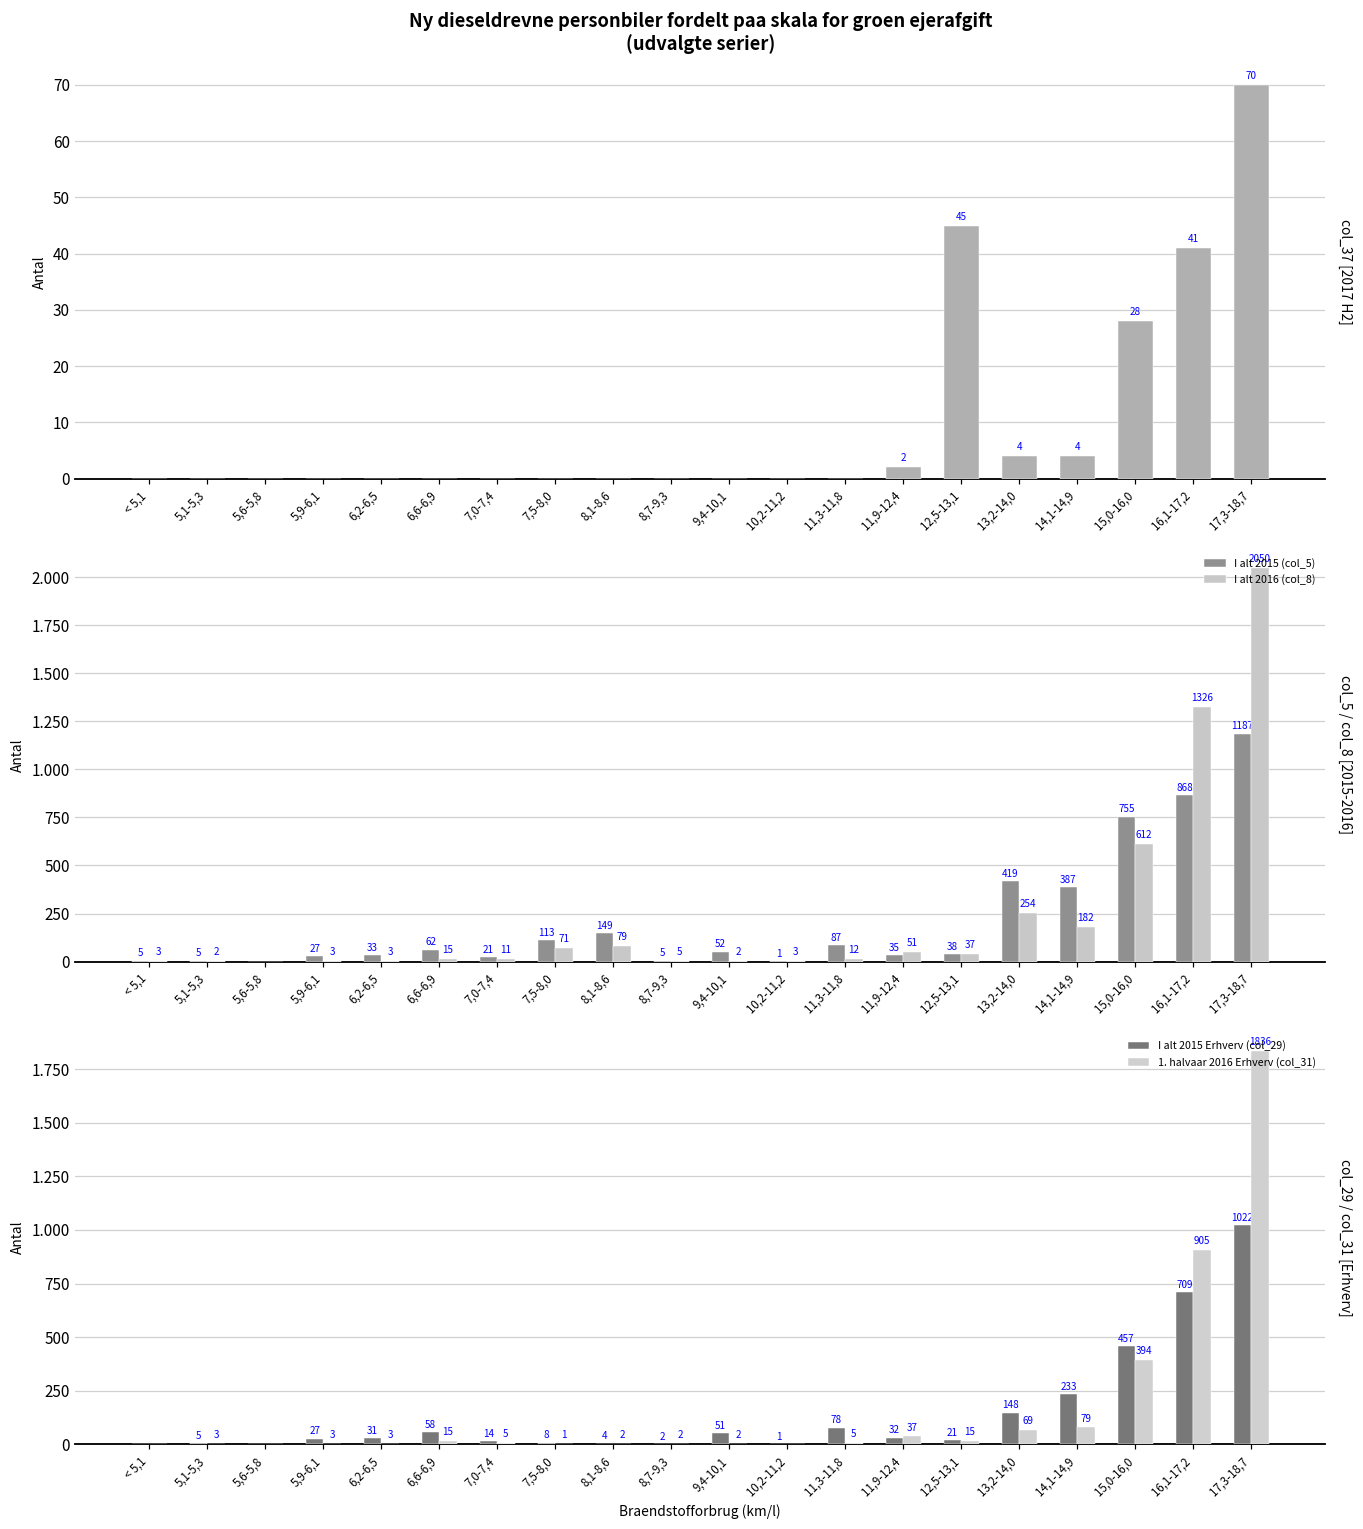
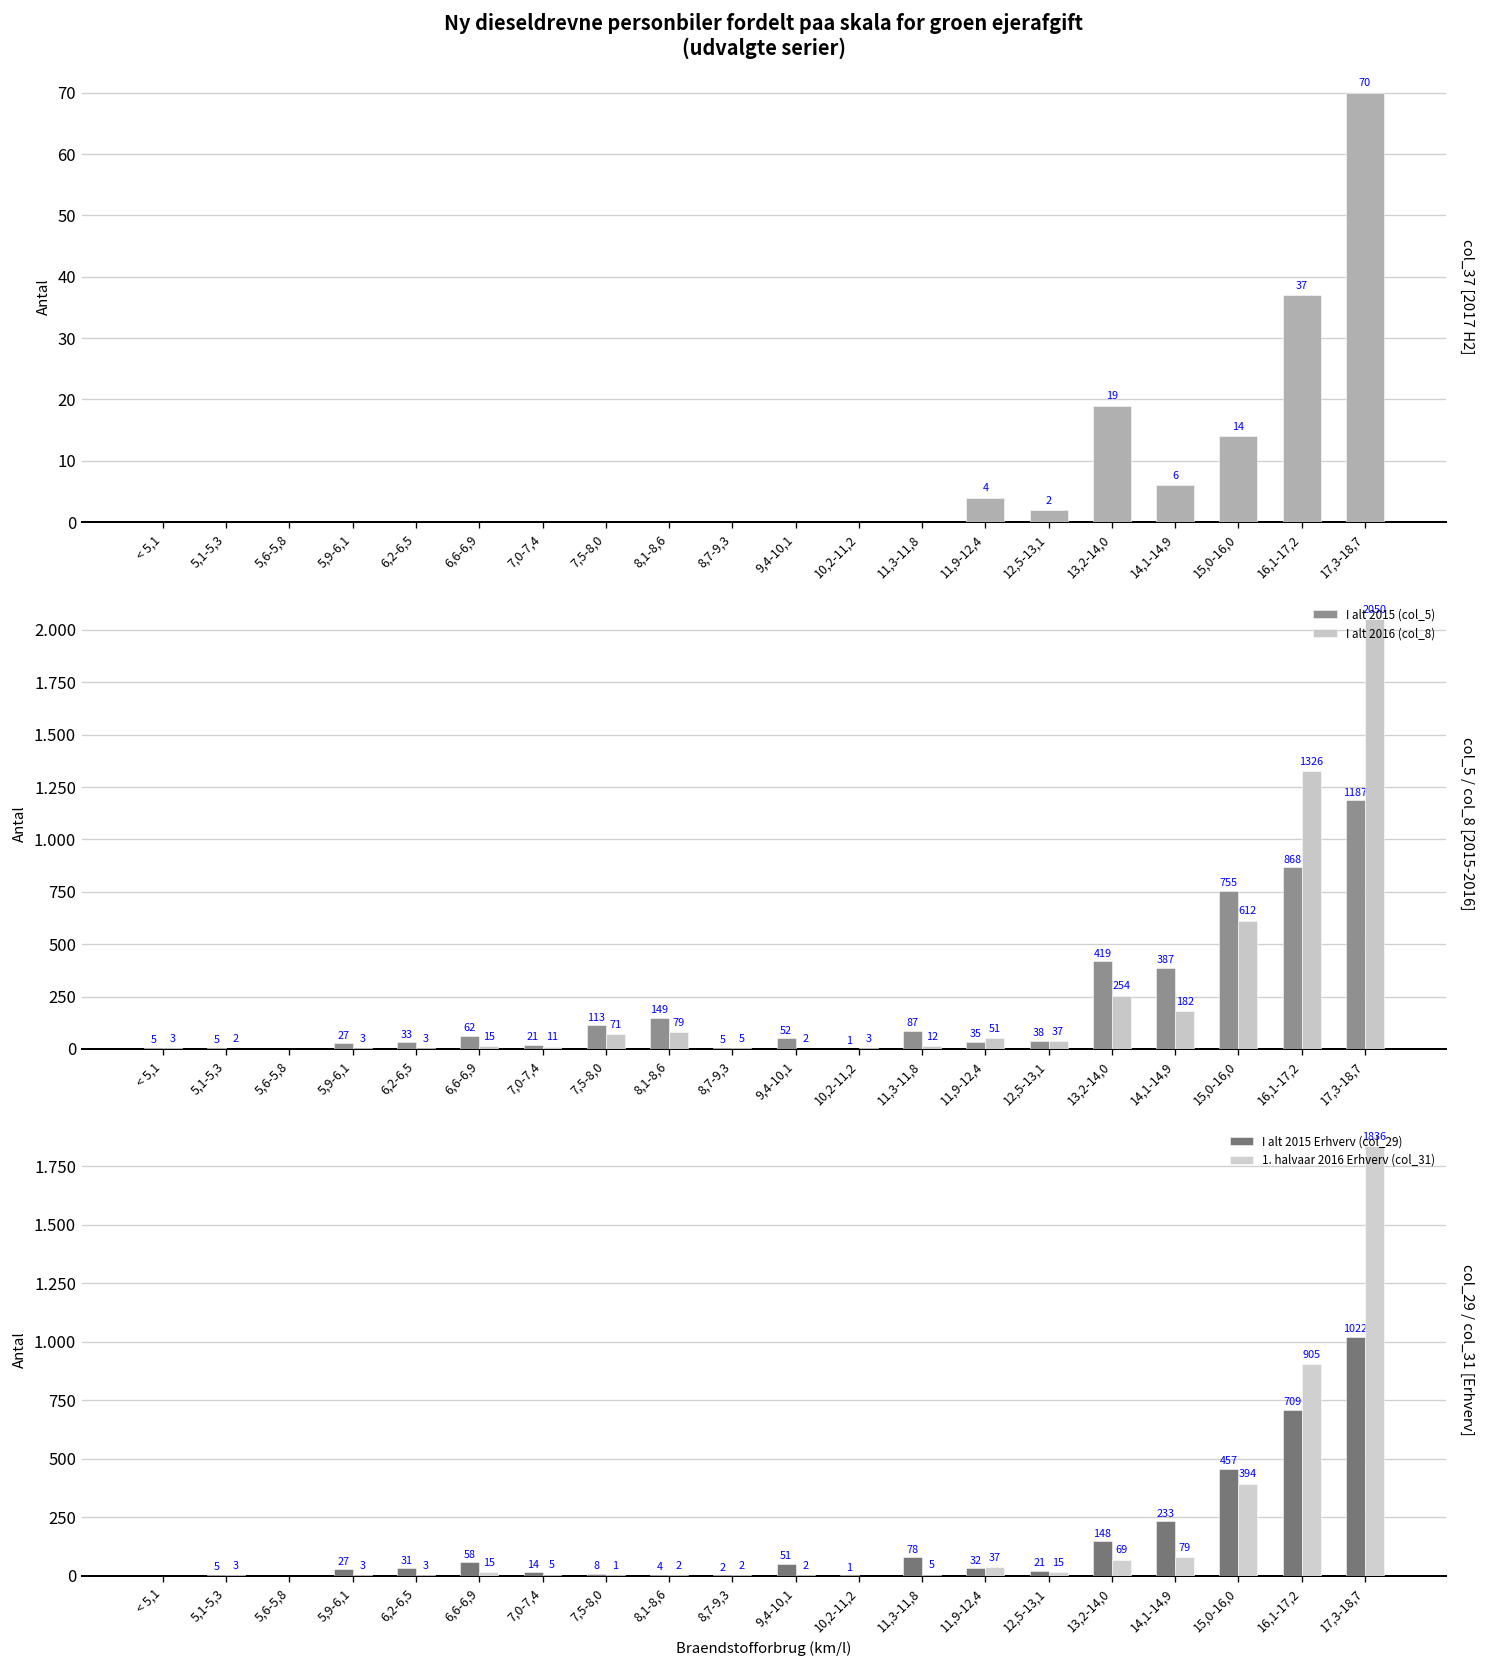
  {
    "Ny dieseldrevne personbiler fordelt paa skala for groen ejerafgift (udvalgte serier)": {
-     "11,9-12,4": 2,
-     "12,5-13,1": 45,
-     "13,2-14,0": 4,
-     "14,1-14,9": 4,
-     "15,0-16,0": 28,
-     "16,1-17,2": 41,
+     "11,9-12,4": 4,
+     "12,5-13,1": 2,
+     "13,2-14,0": 19,
+     "14,1-14,9": 6,
+     "15,0-16,0": 14,
+     "16,1-17,2": 37,
      "17,3-18,7": 70
    }
  }
